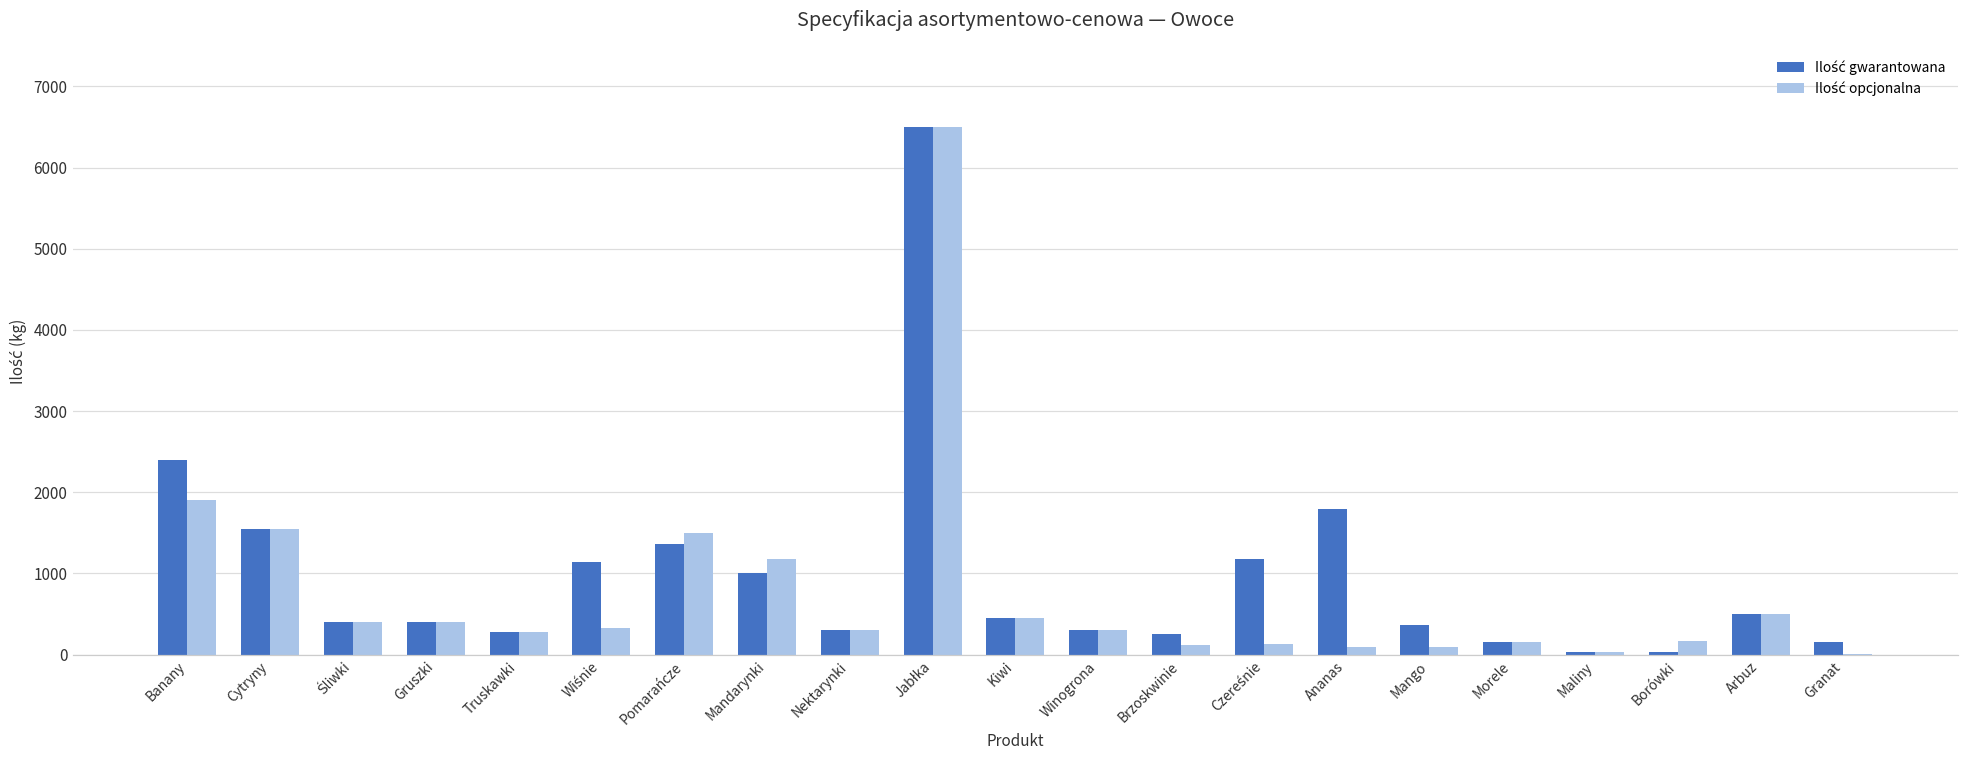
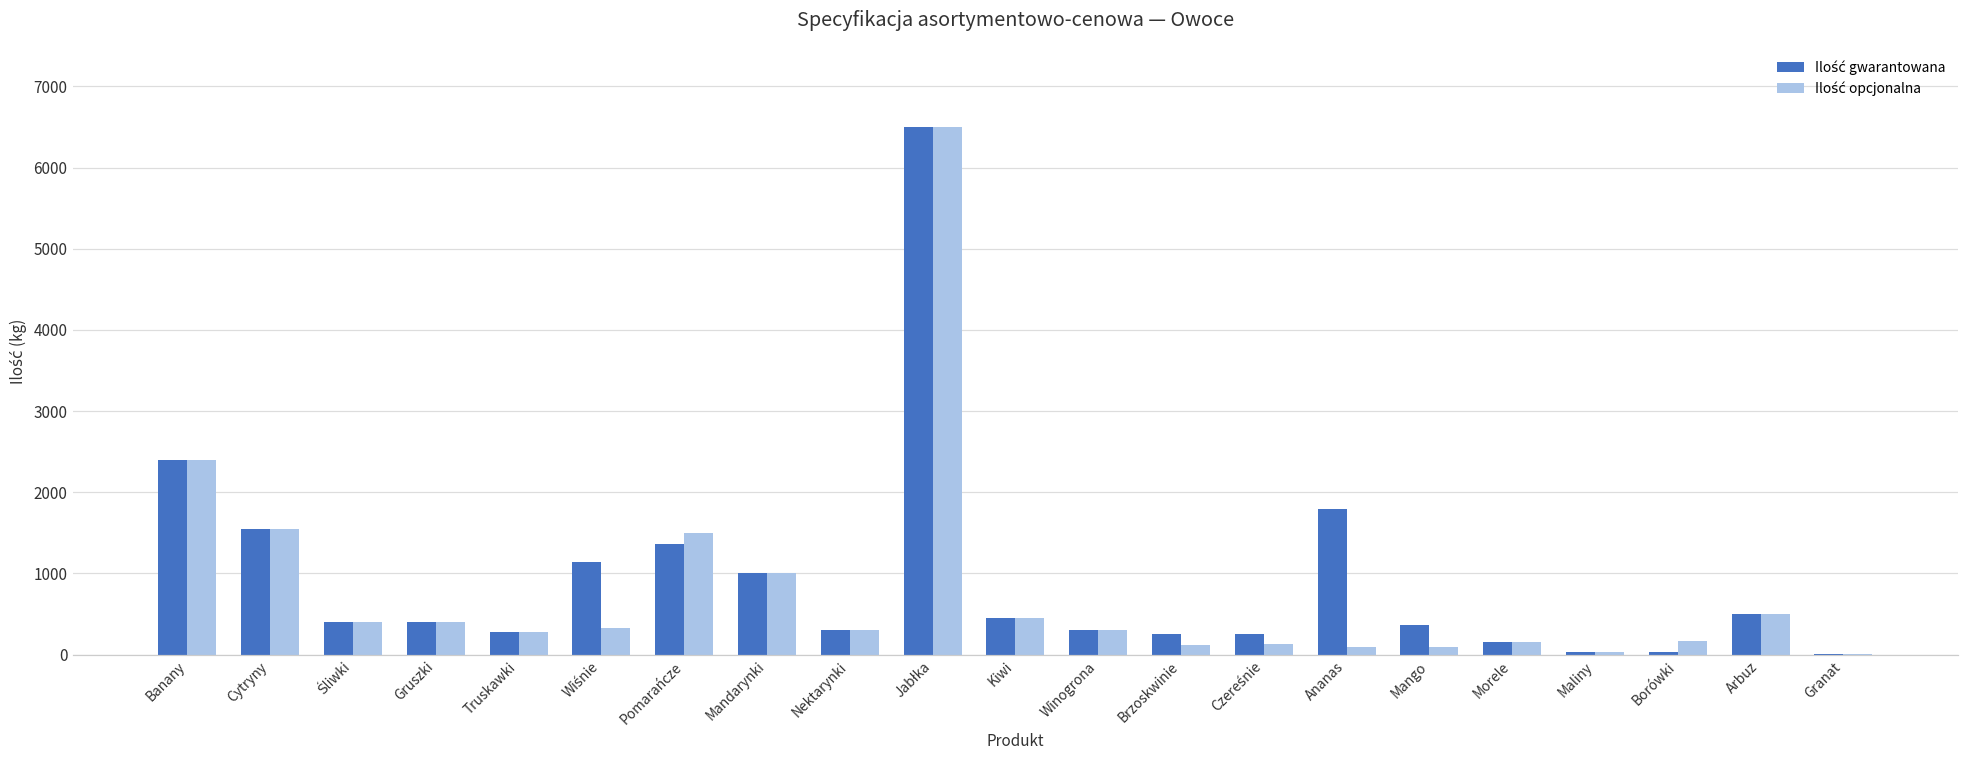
  {
    "Ilość gwarantowana": {
      "Banany": 2400,
      "Cytryny": 1600,
      "Śliwki": 400,
      "Gruszki": 400,
      "Truskawki": 300,
      "Wiśnie": 1100,
      "Pomarańcze": 1400,
      "Mandarynki": 1000,
      "Nektarynki": 300,
      "Jabłka": 6500,
      "Kiwi": 500,
      "Winogrona": 300,
      "Brzoskwinie": 300,
-     "Czereśnie": 1200,
+     "Czereśnie": 300,
      "Ananas": 1800,
      "Mango": 400,
      "Morele": 200,
      "Arbuz": 500,
-     "Granat": 200
+     "Granat": 0
    },
    "Ilość opcjonalna": {
-     "Banany": 1900,
+     "Banany": 2400,
      "Cytryny": 1600,
      "Śliwki": 400,
      "Gruszki": 400,
      "Truskawki": 300,
      "Wiśnie": 300,
      "Pomarańcze": 1500,
-     "Mandarynki": 1200,
+     "Mandarynki": 1000,
      "Nektarynki": 300,
      "Jabłka": 6500,
      "Kiwi": 500,
      "Winogrona": 300,
      "Brzoskwinie": 100,
      "Czereśnie": 100,
      "Ananas": 100,
      "Mango": 100,
      "Morele": 200,
      "Borówki": 200,
      "Arbuz": 500
    }
  }
